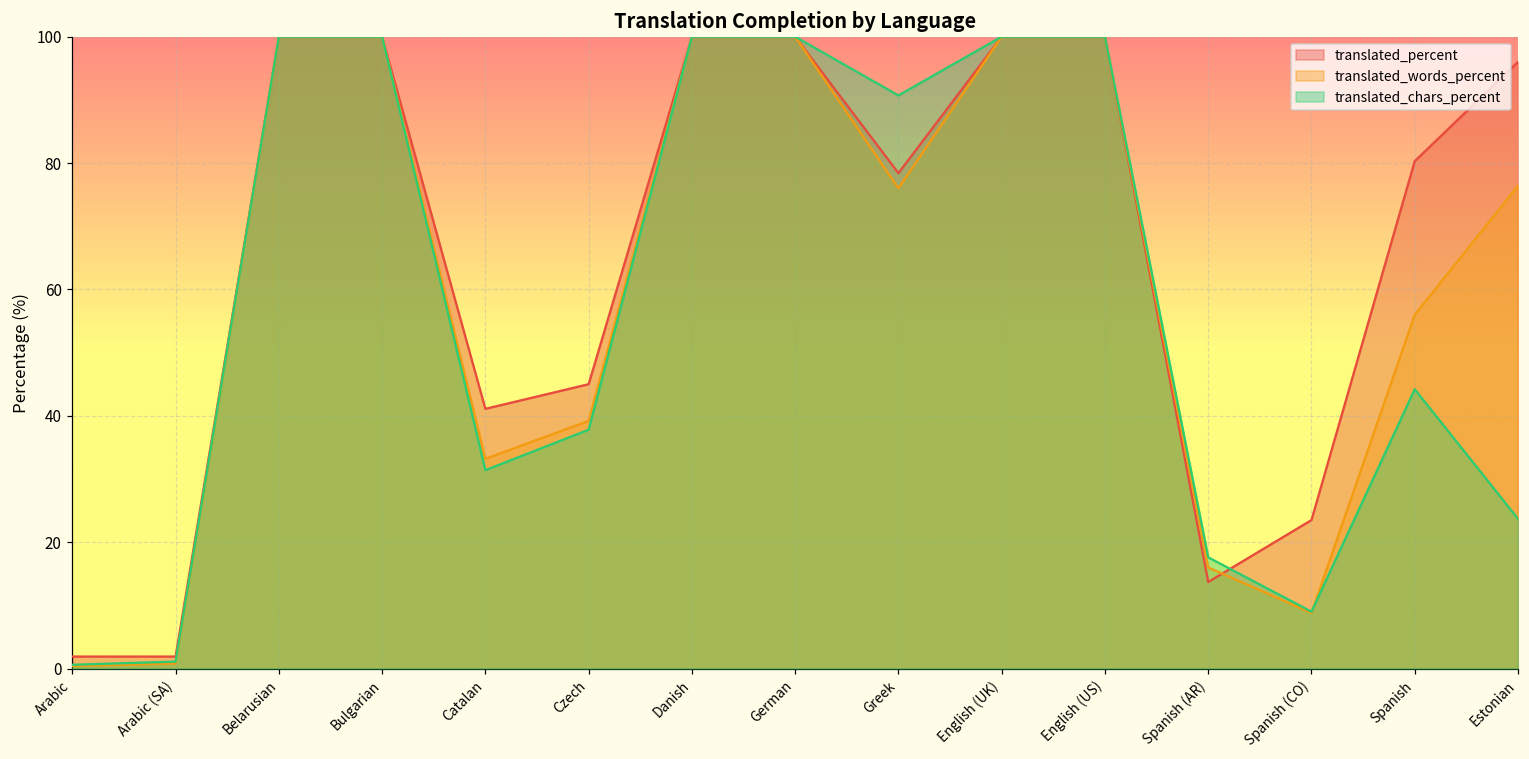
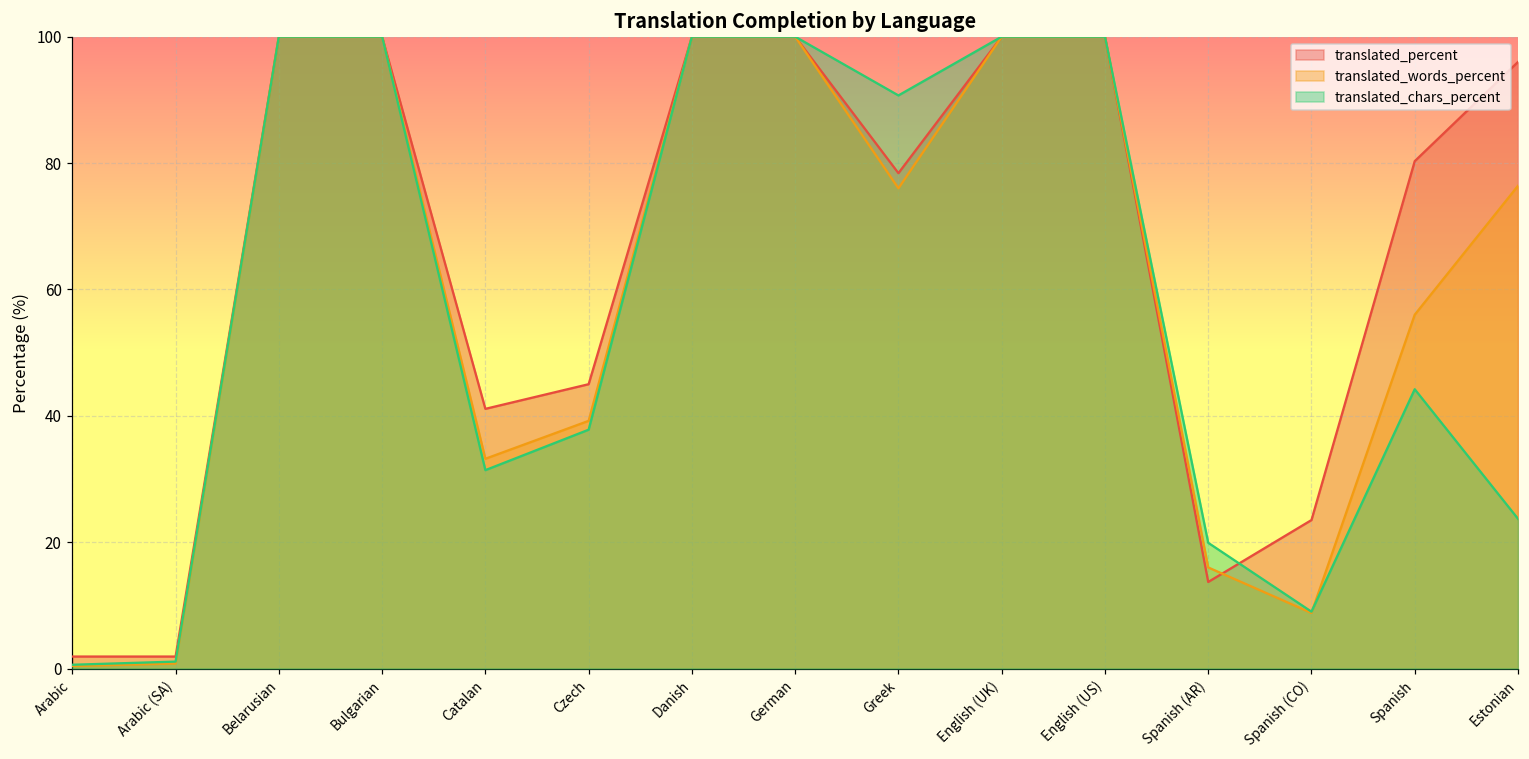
  {
    "translated_chars_percent": {
      "Catalan": 31,
      "Czech": 38,
      "Greek": 91,
-     "Spanish (AR)": 18,
+     "Spanish (AR)": 20,
      "Spanish": 44,
      "Estonian": 24
    }
  }
